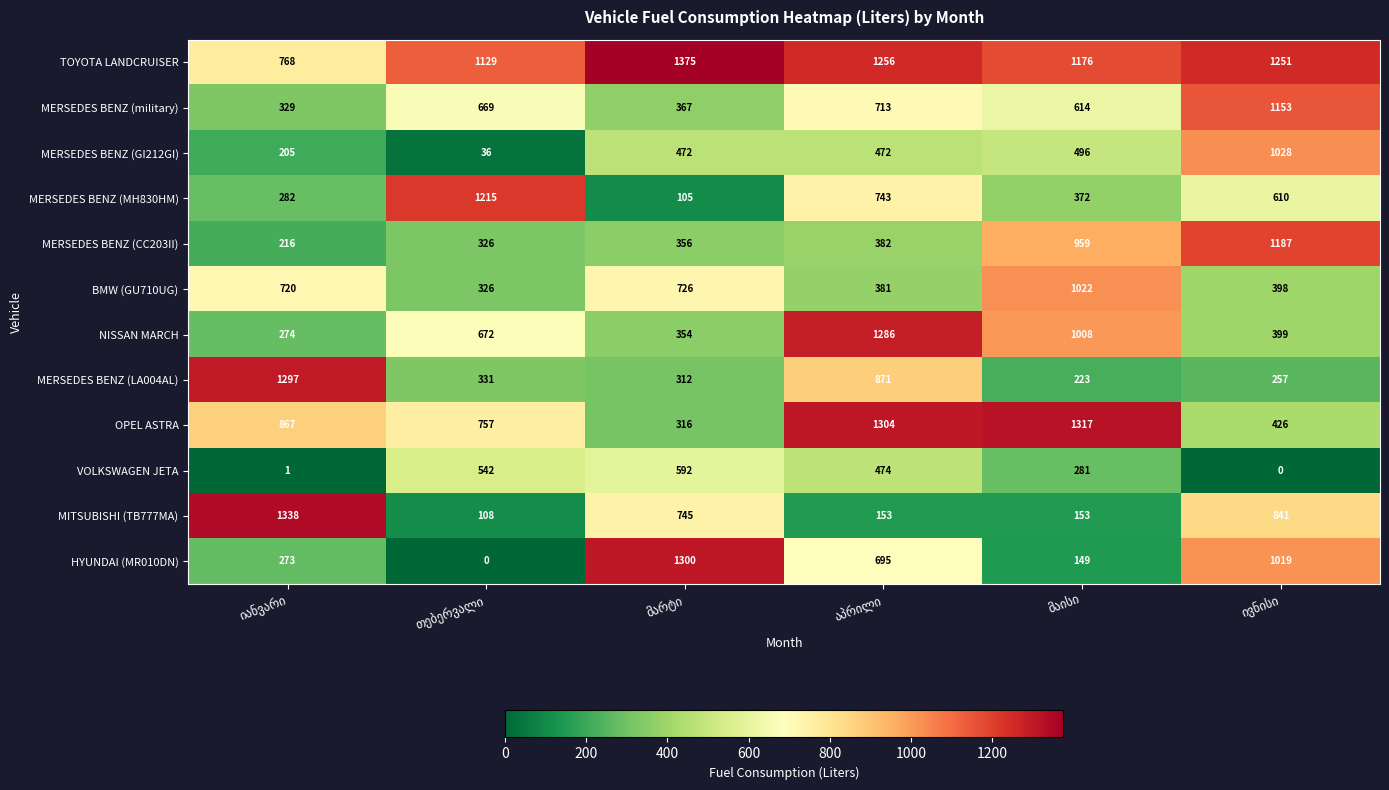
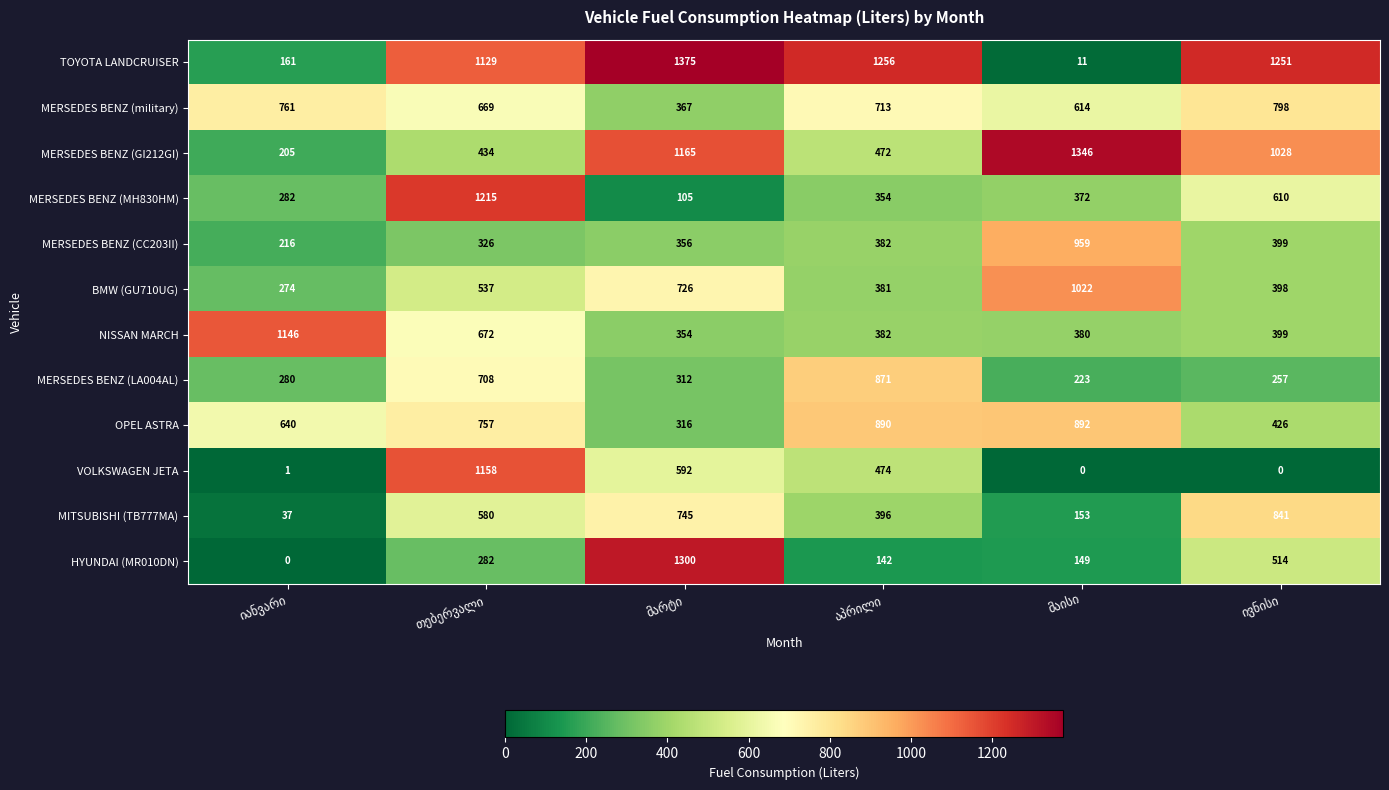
  {
    "TOYOTA LANDCRUISER": {
-     "იანვარი": 768,
+     "იანვარი": 161,
      "თებერვალი": 1129,
      "მარტი": 1375,
      "აპრილი": 1256,
-     "მაისი": 1176,
+     "მაისი": 11,
      "ივნისი": 1251
    },
    "MERSEDES BENZ (military)": {
-     "იანვარი": 329,
+     "იანვარი": 761,
      "თებერვალი": 669,
      "მარტი": 367,
      "აპრილი": 713,
      "მაისი": 614,
-     "ივნისი": 1153
+     "ივნისი": 798
    },
    "MERSEDES BENZ (GI212GI)": {
      "იანვარი": 205,
-     "თებერვალი": 36,
-     "მარტი": 472,
+     "თებერვალი": 434,
+     "მარტი": 1165,
      "აპრილი": 472,
-     "მაისი": 496,
+     "მაისი": 1346,
      "ივნისი": 1028
    },
    "MERSEDES BENZ (MH830HM)": {
      "იანვარი": 282,
      "თებერვალი": 1215,
      "მარტი": 105,
-     "აპრილი": 743,
+     "აპრილი": 354,
      "მაისი": 372,
      "ივნისი": 610
    },
    "MERSEDES BENZ (CC203II)": {
      "იანვარი": 216,
      "თებერვალი": 326,
      "მარტი": 356,
      "აპრილი": 382,
      "მაისი": 959,
-     "ივნისი": 1187
+     "ივნისი": 399
    },
    "BMW (GU710UG)": {
-     "იანვარი": 720,
-     "თებერვალი": 326,
+     "იანვარი": 274,
+     "თებერვალი": 537,
      "მარტი": 726,
      "აპრილი": 381,
      "მაისი": 1022,
      "ივნისი": 398
    },
    "NISSAN MARCH": {
-     "იანვარი": 274,
+     "იანვარი": 1146,
      "თებერვალი": 672,
      "მარტი": 354,
-     "აპრილი": 1286,
-     "მაისი": 1008,
+     "აპრილი": 382,
+     "მაისი": 380,
      "ივნისი": 399
    },
    "MERSEDES BENZ (LA004AL)": {
-     "იანვარი": 1297,
-     "თებერვალი": 331,
+     "იანვარი": 280,
+     "თებერვალი": 708,
      "მარტი": 312,
      "აპრილი": 871,
      "მაისი": 223,
      "ივნისი": 257
    },
    "OPEL ASTRA": {
-     "იანვარი": 867,
+     "იანვარი": 640,
      "თებერვალი": 757,
      "მარტი": 316,
-     "აპრილი": 1304,
-     "მაისი": 1317,
+     "აპრილი": 890,
+     "მაისი": 892,
      "ივნისი": 426
    },
    "VOLKSWAGEN JETA": {
      "იანვარი": 1,
-     "თებერვალი": 542,
+     "თებერვალი": 1158,
      "მარტი": 592,
      "აპრილი": 474,
-     "მაისი": 281,
+     "მაისი": 0,
      "ივნისი": 0
    },
    "MITSUBISHI (TB777MA)": {
-     "იანვარი": 1338,
-     "თებერვალი": 108,
+     "იანვარი": 37,
+     "თებერვალი": 580,
      "მარტი": 745,
-     "აპრილი": 153,
+     "აპრილი": 396,
      "მაისი": 153,
      "ივნისი": 841
    },
    "HYUNDAI (MR010DN)": {
-     "იანვარი": 273,
-     "თებერვალი": 0,
+     "იანვარი": 0,
+     "თებერვალი": 282,
      "მარტი": 1300,
-     "აპრილი": 695,
+     "აპრილი": 142,
      "მაისი": 149,
-     "ივნისი": 1019
+     "ივნისი": 514
    }
  }
